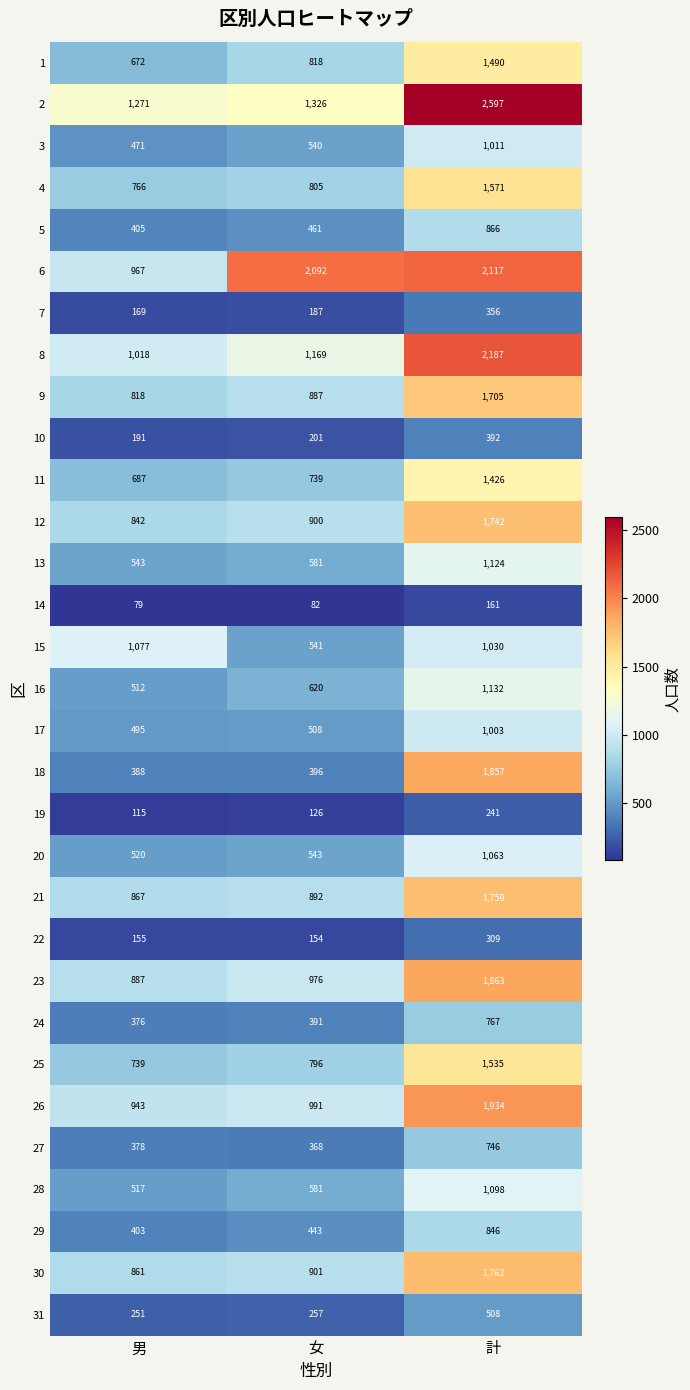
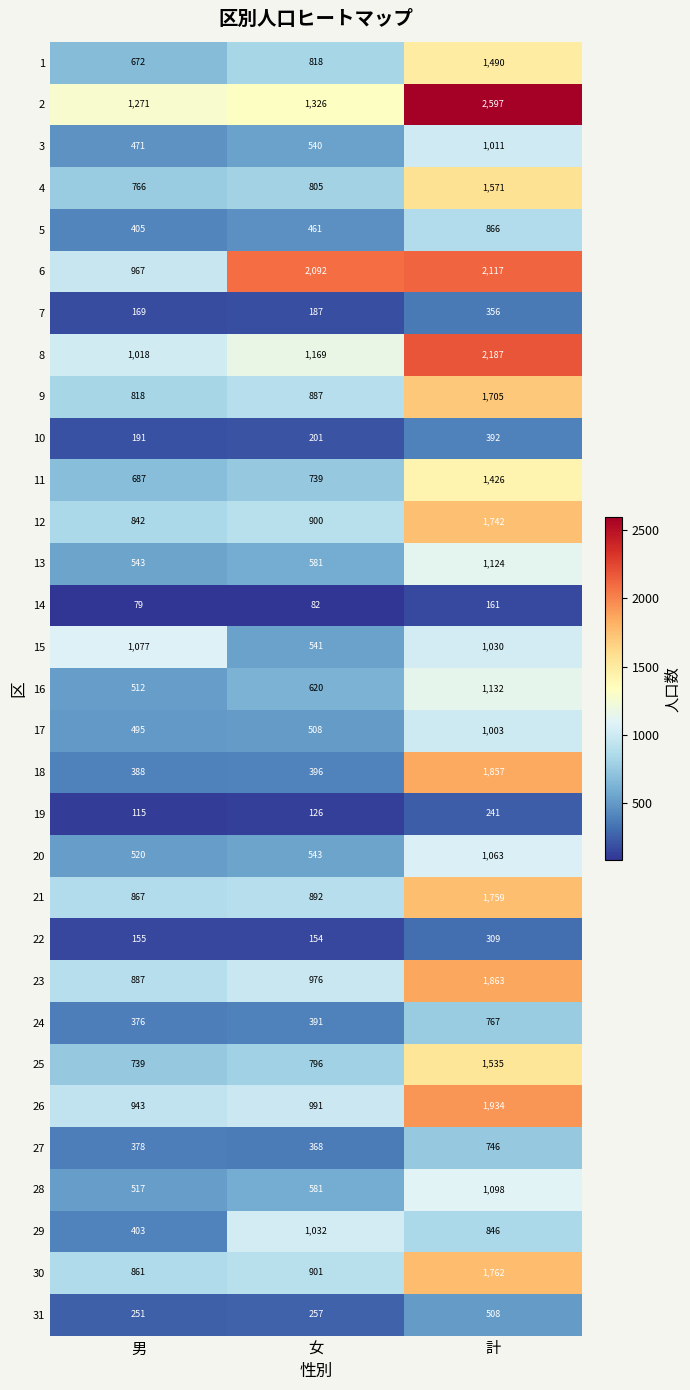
  {
    "1": {
      "男": "672",
      "女": "818",
      "計": "1,490"
    },
    "2": {
      "男": "1,271",
      "女": "1,326",
      "計": "2,597"
    },
    "3": {
      "男": "471",
      "女": "540",
      "計": "1,011"
    },
    "4": {
      "男": "766",
      "女": "805",
      "計": "1,571"
    },
    "5": {
      "男": "405",
      "女": "461",
      "計": "866"
    },
    "6": {
      "男": "967",
      "女": "2,092",
      "計": "2,117"
    },
    "7": {
      "男": "169",
      "女": "187",
      "計": "356"
    },
    "8": {
      "男": "1,018",
      "女": "1,169",
      "計": "2,187"
    },
    "9": {
      "男": "818",
      "女": "887",
      "計": "1,705"
    },
    "10": {
      "男": "191",
      "女": "201",
      "計": "392"
    },
    "11": {
      "男": "687",
      "女": "739",
      "計": "1,426"
    },
    "12": {
      "男": "842",
      "女": "900",
      "計": "1,742"
    },
    "13": {
      "男": "543",
      "女": "581",
      "計": "1,124"
    },
    "14": {
      "男": "79",
      "女": "82",
      "計": "161"
    },
    "15": {
      "男": "1,077",
      "女": "541",
      "計": "1,030"
    },
    "16": {
      "男": "512",
      "女": "620",
      "計": "1,132"
    },
    "17": {
      "男": "495",
      "女": "508",
      "計": "1,003"
    },
    "18": {
      "男": "388",
      "女": "396",
      "計": "1,857"
    },
    "19": {
      "男": "115",
      "女": "126",
      "計": "241"
    },
    "20": {
      "男": "520",
      "女": "543",
      "計": "1,063"
    },
    "21": {
      "男": "867",
      "女": "892",
      "計": "1,759"
    },
    "22": {
      "男": "155",
      "女": "154",
      "計": "309"
    },
    "23": {
      "男": "887",
      "女": "976",
      "計": "1,863"
    },
    "24": {
      "男": "376",
      "女": "391",
      "計": "767"
    },
    "25": {
      "男": "739",
      "女": "796",
      "計": "1,535"
    },
    "26": {
      "男": "943",
      "女": "991",
      "計": "1,934"
    },
    "27": {
      "男": "378",
      "女": "368",
      "計": "746"
    },
    "28": {
      "男": "517",
      "女": "581",
      "計": "1,098"
    },
    "29": {
      "男": "403",
-     "女": "443",
+     "女": "1,032",
      "計": "846"
    },
    "30": {
      "男": "861",
      "女": "901",
      "計": "1,762"
    },
    "31": {
      "男": "251",
      "女": "257",
      "計": "508"
    }
  }
